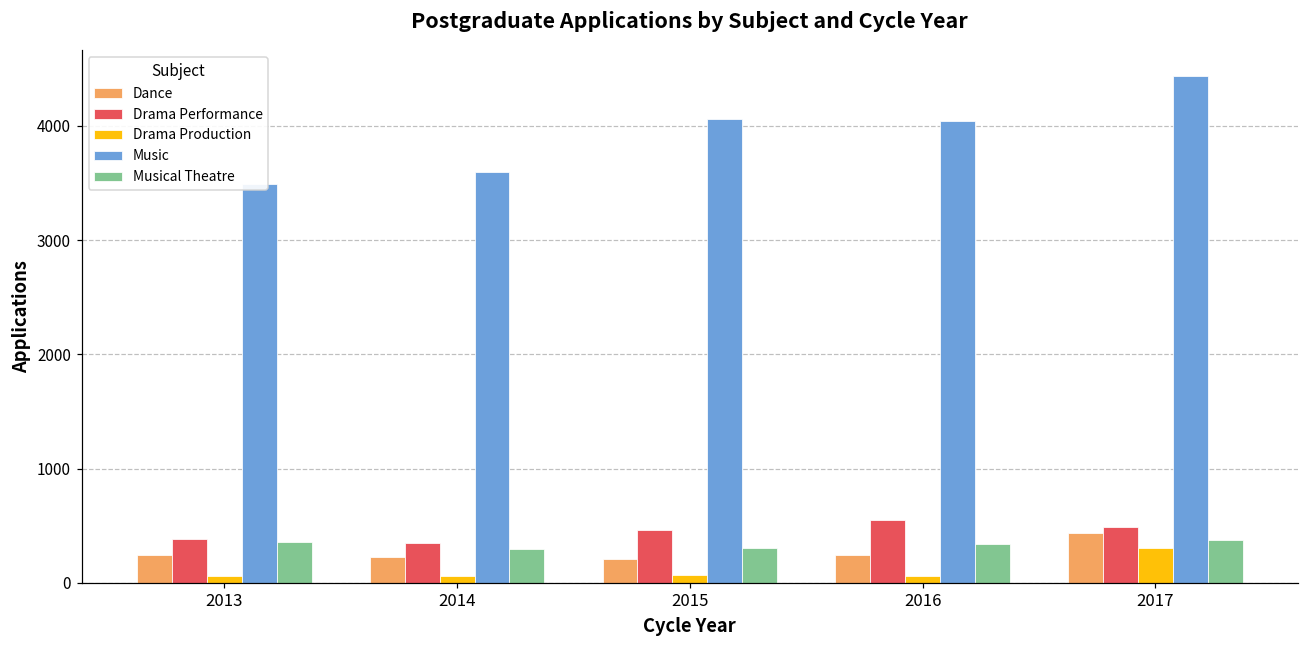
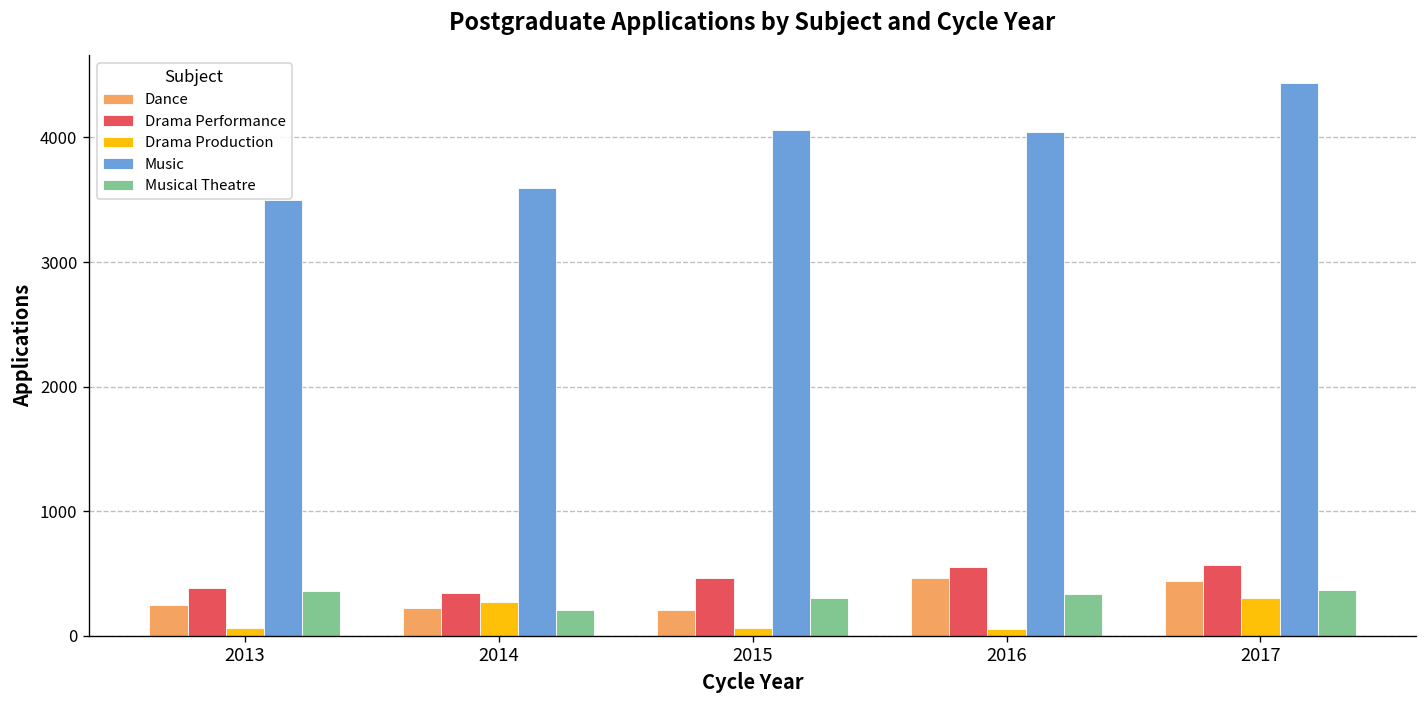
  {
    "Dance": {
      "2013": 250,
      "2014": 230,
      "2015": 210,
-     "2016": 240,
+     "2016": 470,
      "2017": 440
    },
    "Drama Performance": {
      "2013": 390,
      "2014": 350,
      "2015": 470,
      "2016": 550,
-     "2017": 480
+     "2017": 570
    },
    "Drama Production": {
      "2013": 60,
-     "2014": 60,
+     "2014": 270,
      "2015": 70,
      "2016": 60,
      "2017": 300
    },
    "Music": {
      "2014": 3600,
      "2015": 4060,
      "2016": 4040,
      "2017": 4440
    },
    "Musical Theatre": {
      "2013": 360,
-     "2014": 300,
+     "2014": 200,
      "2015": 310,
      "2016": 340,
      "2017": 370
    }
  }
